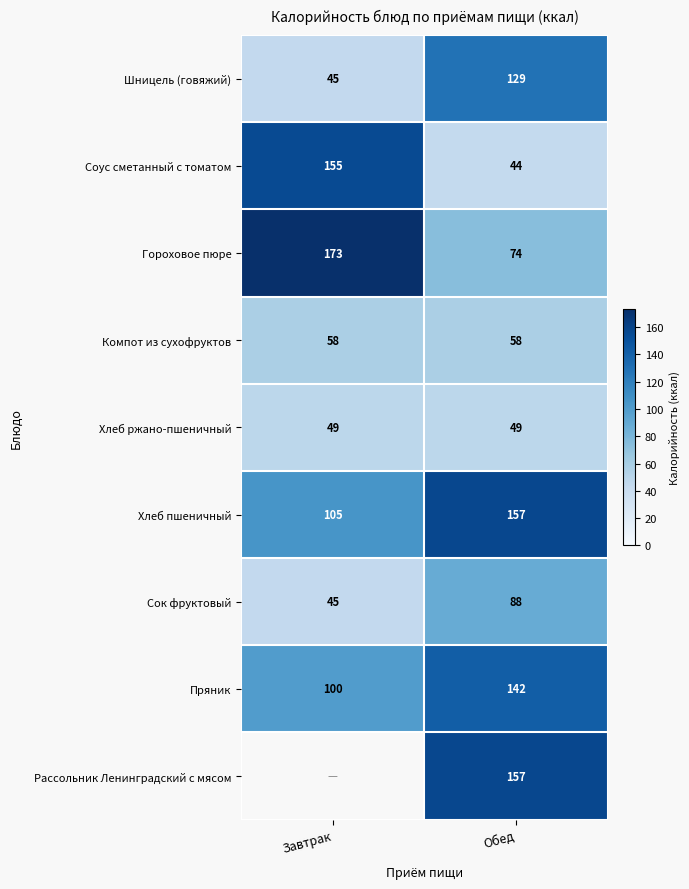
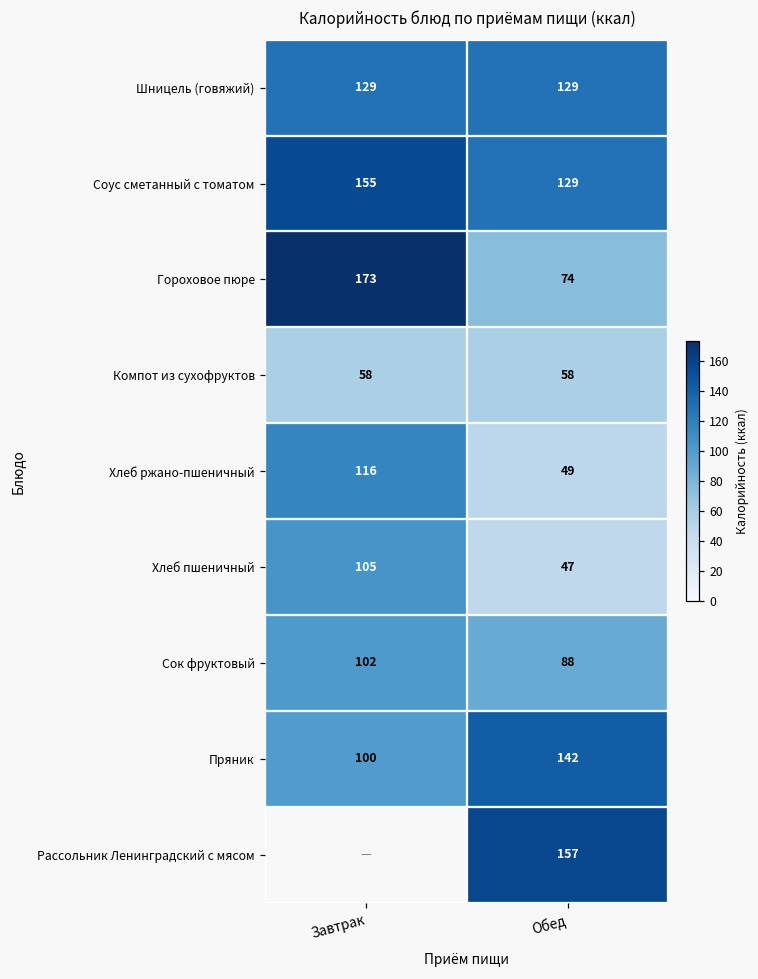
  {
    "Шницель (говяжий)": {
-     "Завтрак": 45,
+     "Завтрак": 129,
      "Обед": 129
    },
    "Соус сметанный с томатом": {
      "Завтрак": 155,
-     "Обед": 44
+     "Обед": 129
    },
    "Гороховое пюре": {
      "Завтрак": 173,
      "Обед": 74
    },
    "Компот из сухофруктов": {
      "Завтрак": 58,
      "Обед": 58
    },
    "Хлеб ржано-пшеничный": {
-     "Завтрак": 49,
+     "Завтрак": 116,
      "Обед": 49
    },
    "Хлеб пшеничный": {
      "Завтрак": 105,
-     "Обед": 157
+     "Обед": 47
    },
    "Сок фруктовый": {
-     "Завтрак": 45,
+     "Завтрак": 102,
      "Обед": 88
    },
    "Пряник": {
      "Завтрак": 100,
      "Обед": 142
    },
    "Рассольник Ленинградский с мясом": {
      "Обед": 157
    }
  }
